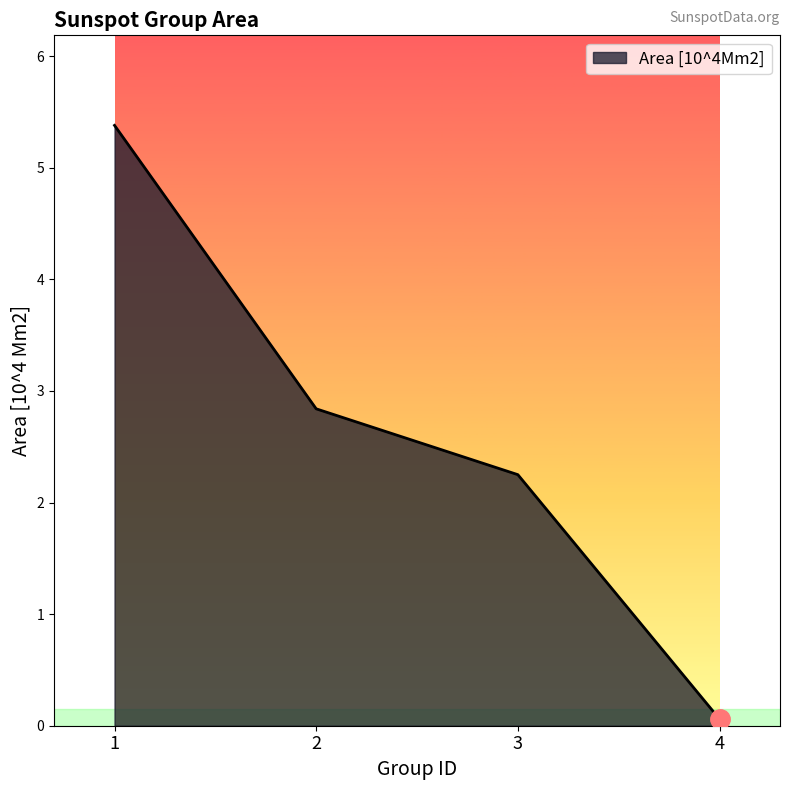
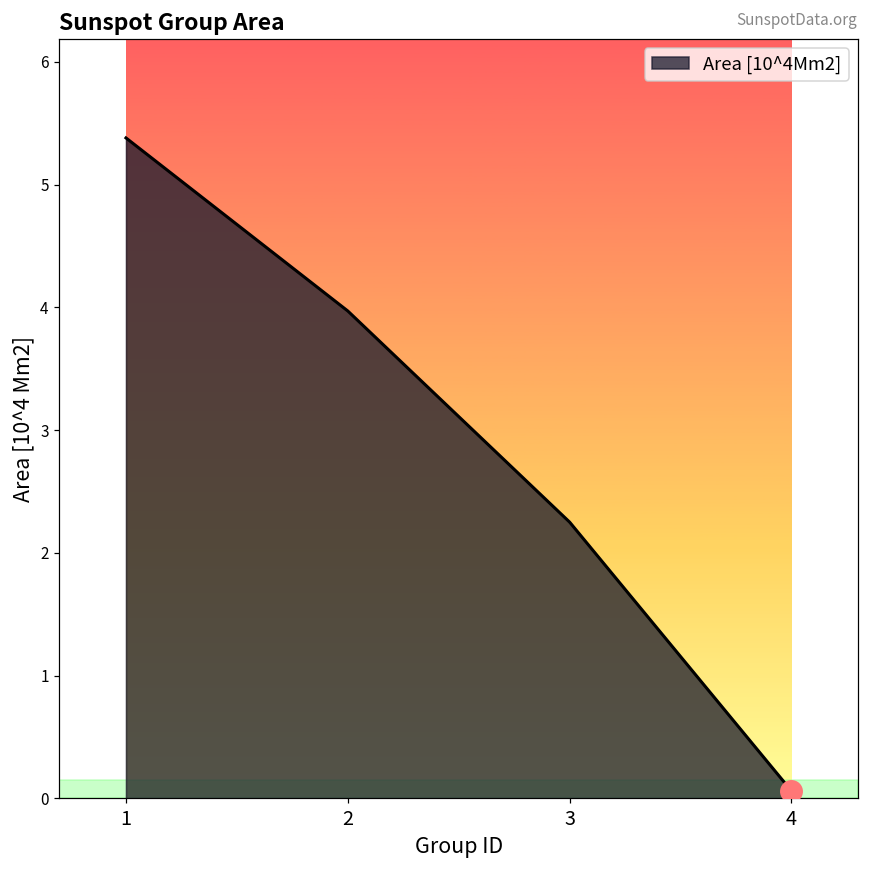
  {
    "Area [10^4Mm2]": {
      "1": 5.38,
-     "2": 2.84,
+     "2": 3.97,
      "3": 2.25
    }
  }
